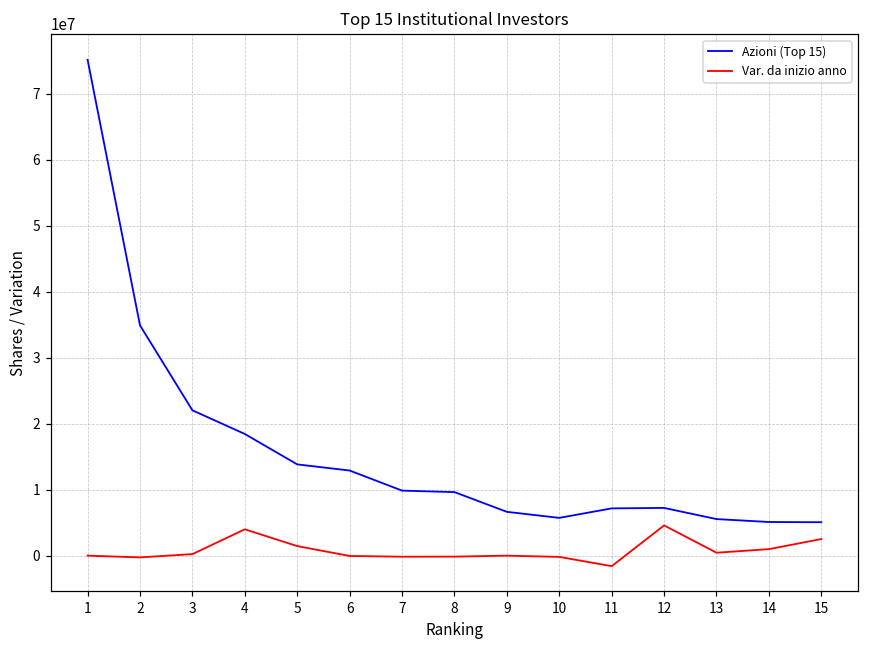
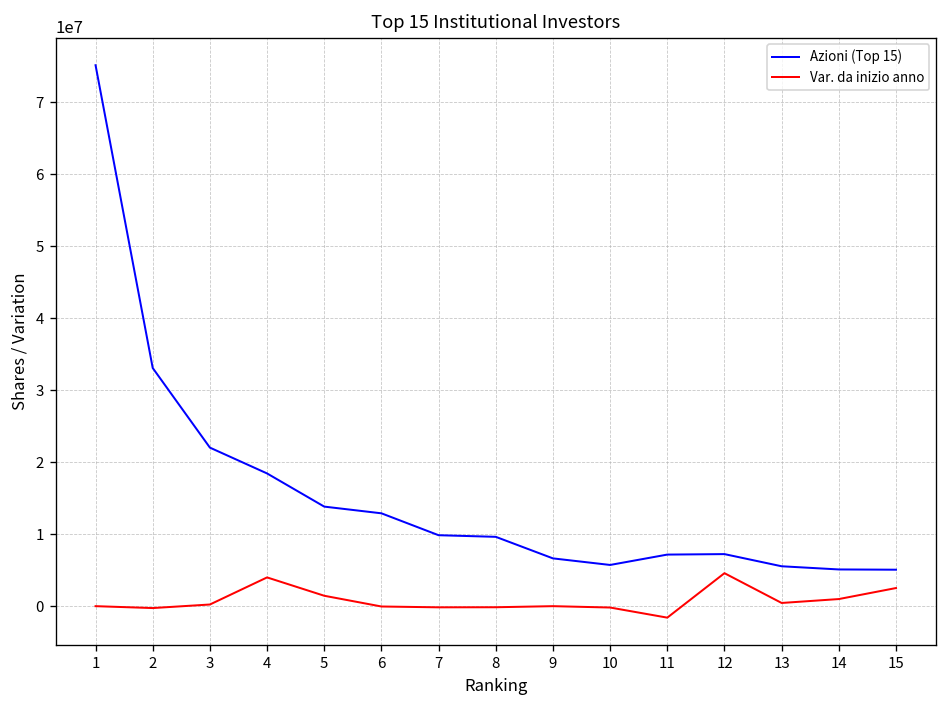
  {
    "Azioni (Top 15)": {
      "1": 75000000,
-     "2": 35000000,
+     "2": 33000000,
      "3": 22000000,
      "4": 18000000,
      "5": 14000000,
      "6": 13000000,
      "7": 10000000,
      "8": 10000000,
      "9": 7000000,
      "10": 6000000,
      "11": 7000000,
      "12": 7000000,
      "13": 6000000,
      "14": 5000000,
      "15": 5000000
    },
    "Var. da inizio anno": {
      "1": 0,
      "2": 0,
      "3": 0,
      "4": 4000000,
      "5": 1000000,
      "6": 0,
      "7": 0,
      "8": 0,
      "9": 0,
      "10": 0,
      "11": -2000000,
      "12": 5000000,
      "13": 0,
      "14": 1000000,
      "15": 3000000
    }
  }
